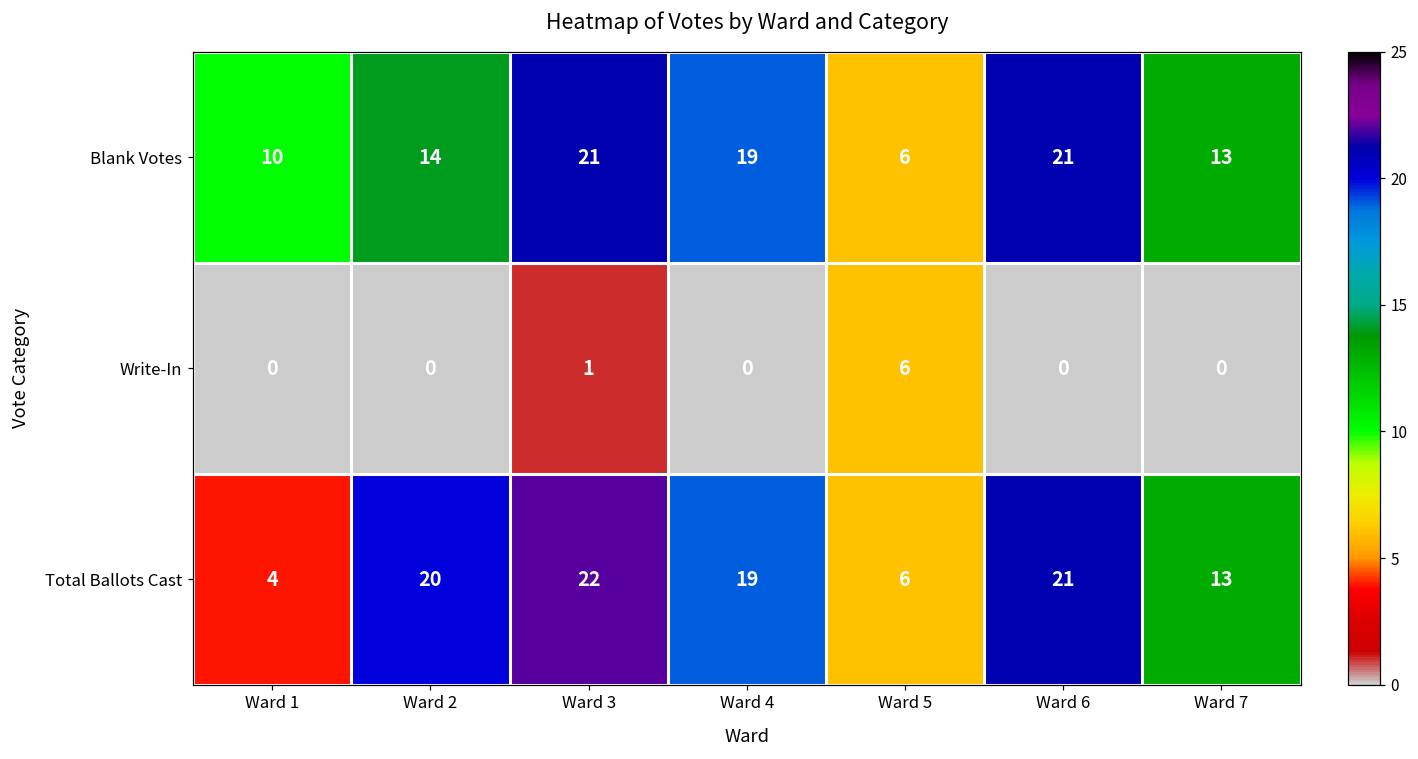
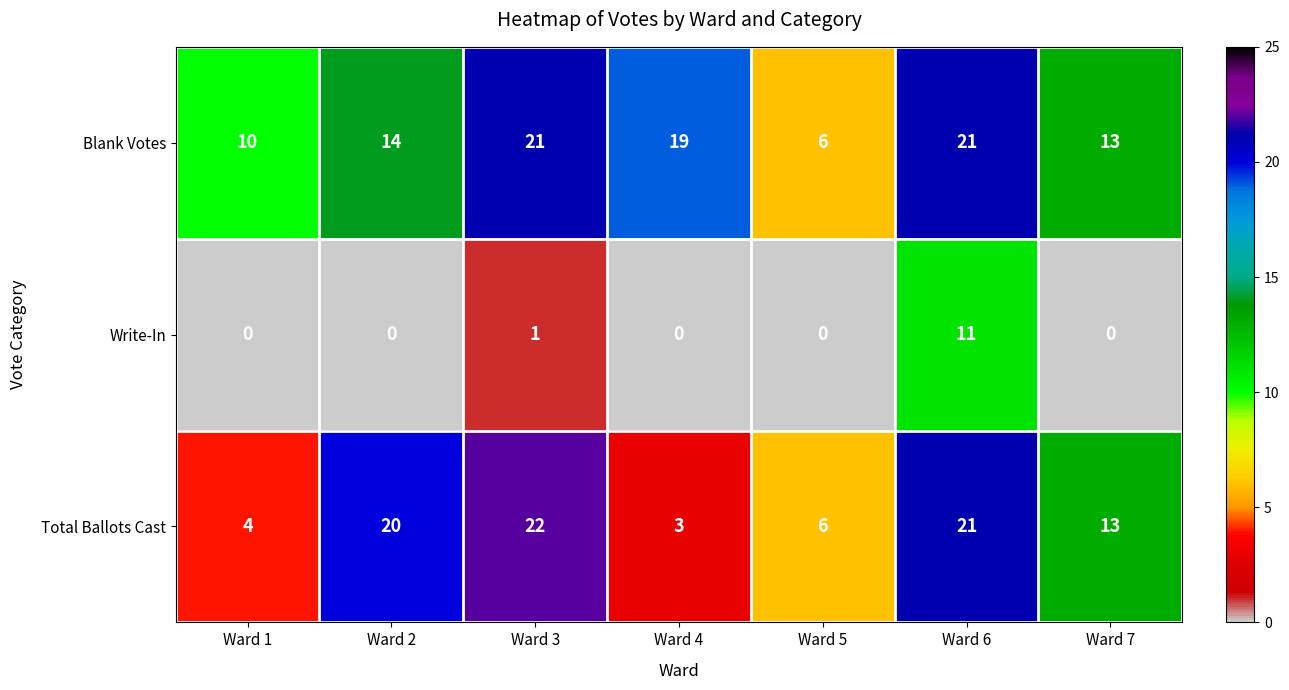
  {
    "Blank Votes": {
      "Ward 1": 10,
      "Ward 2": 14,
      "Ward 3": 21,
      "Ward 4": 19,
      "Ward 5": 6,
      "Ward 6": 21,
      "Ward 7": 13
    },
    "Write-In": {
      "Ward 1": 0,
      "Ward 2": 0,
      "Ward 3": 1,
      "Ward 4": 0,
-     "Ward 5": 6,
-     "Ward 6": 0,
+     "Ward 5": 0,
+     "Ward 6": 11,
      "Ward 7": 0
    },
    "Total Ballots Cast": {
      "Ward 1": 4,
      "Ward 2": 20,
      "Ward 3": 22,
-     "Ward 4": 19,
+     "Ward 4": 3,
      "Ward 5": 6,
      "Ward 6": 21,
      "Ward 7": 13
    }
  }
